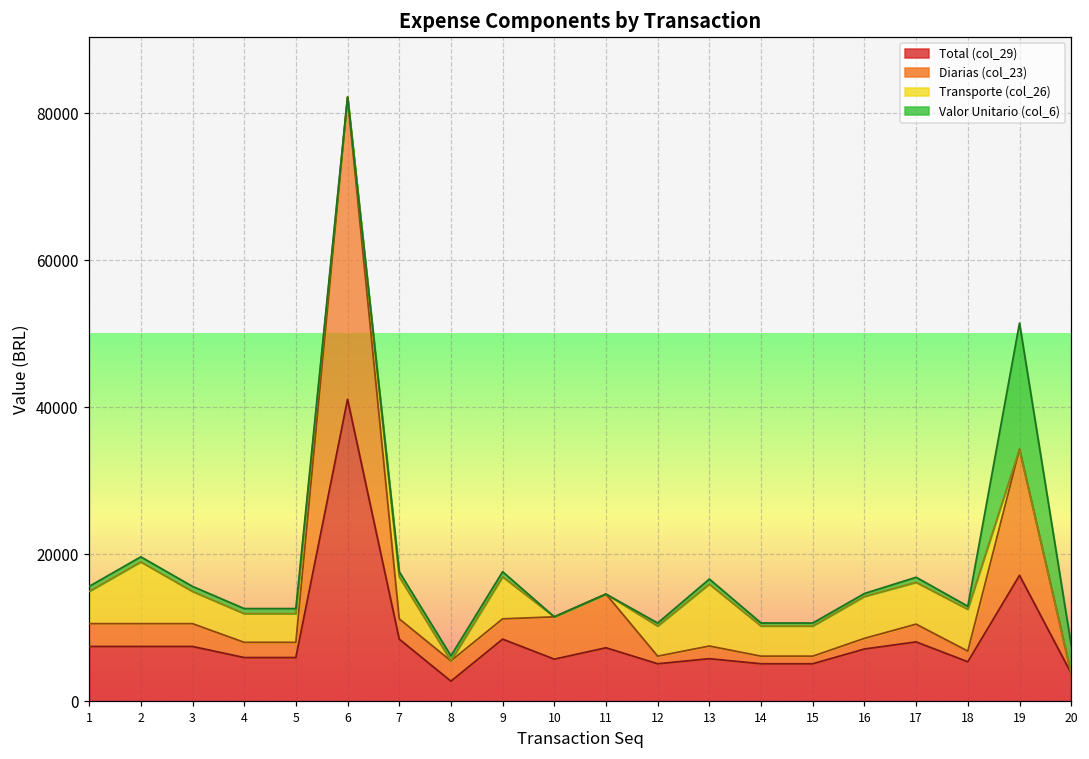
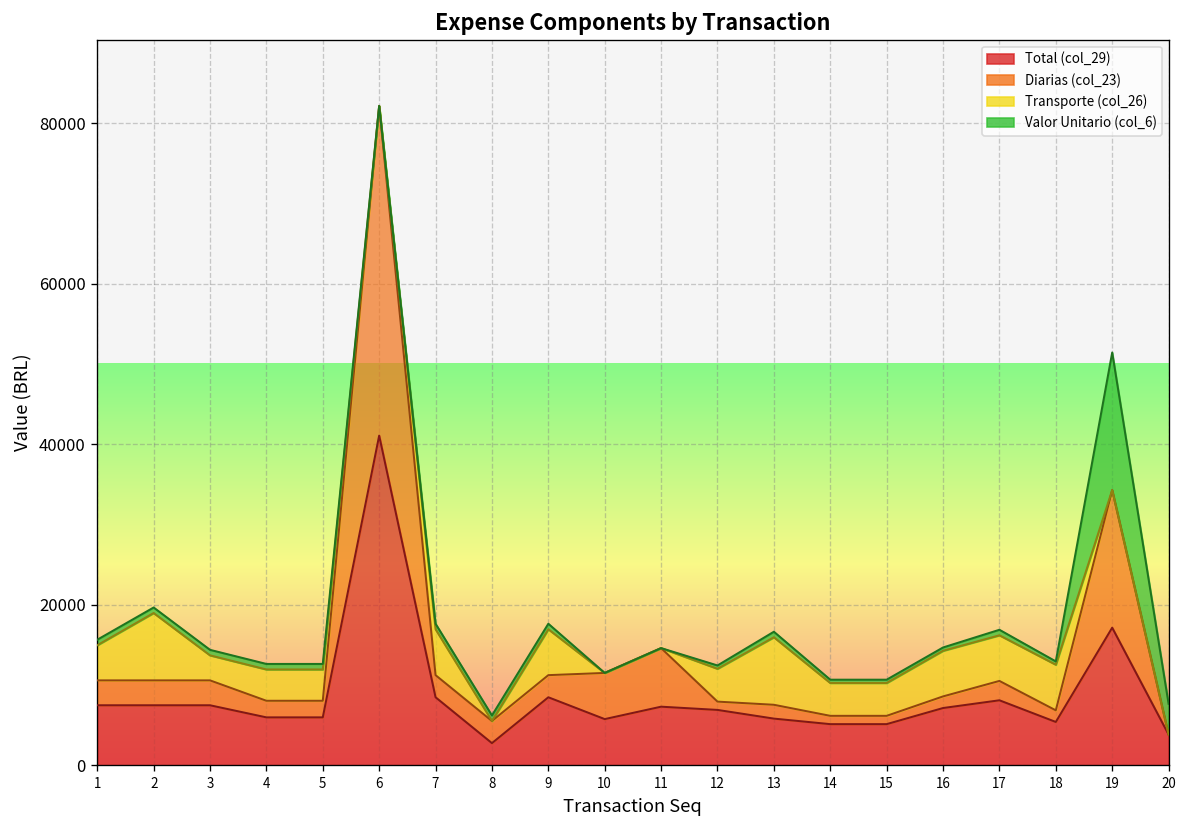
  {
    "Total (col_29)": {
      "1": 7000,
      "2": 7000,
      "3": 7000,
      "4": 6000,
      "5": 6000,
      "6": 41000,
      "7": 8000,
      "8": 3000,
      "9": 8000,
      "10": 6000,
      "11": 7000,
-     "12": 5000,
+     "12": 7000,
      "13": 6000,
      "14": 5000,
      "15": 5000,
      "16": 7000,
      "17": 8000,
      "18": 5000,
      "19": 17000
    },
    "Diarias (col_23)": {
      "1": 3000,
      "2": 3000,
      "3": 3000,
      "4": 2000,
      "5": 2000,
      "7": 3000,
      "9": 3000,
      "12": 1000,
      "13": 2000,
      "14": 1000,
      "15": 1000,
      "16": 1000,
      "17": 2000,
      "18": 1000
    },
    "Transporte (col_26)": {
      "1": 4000,
      "2": 8000,
-     "3": 4000,
+     "3": 3000,
      "4": 4000,
      "5": 4000,
      "7": 6000,
      "9": 6000,
      "12": 4000,
      "13": 8000,
      "14": 4000,
      "15": 4000,
      "16": 6000,
      "17": 6000,
      "18": 6000
    },
    "Valor Unitario (col_6)": {
      "1": 1000,
      "2": 1000,
      "3": 1000,
      "4": 1000,
      "5": 1000,
      "7": 1000,
      "8": 1000,
      "9": 1000,
      "12": 0,
      "13": 1000,
      "14": 0,
      "15": 0,
      "16": 0,
      "17": 1000,
      "18": 0,
      "19": 17000,
      "20": 4000
    }
  }
